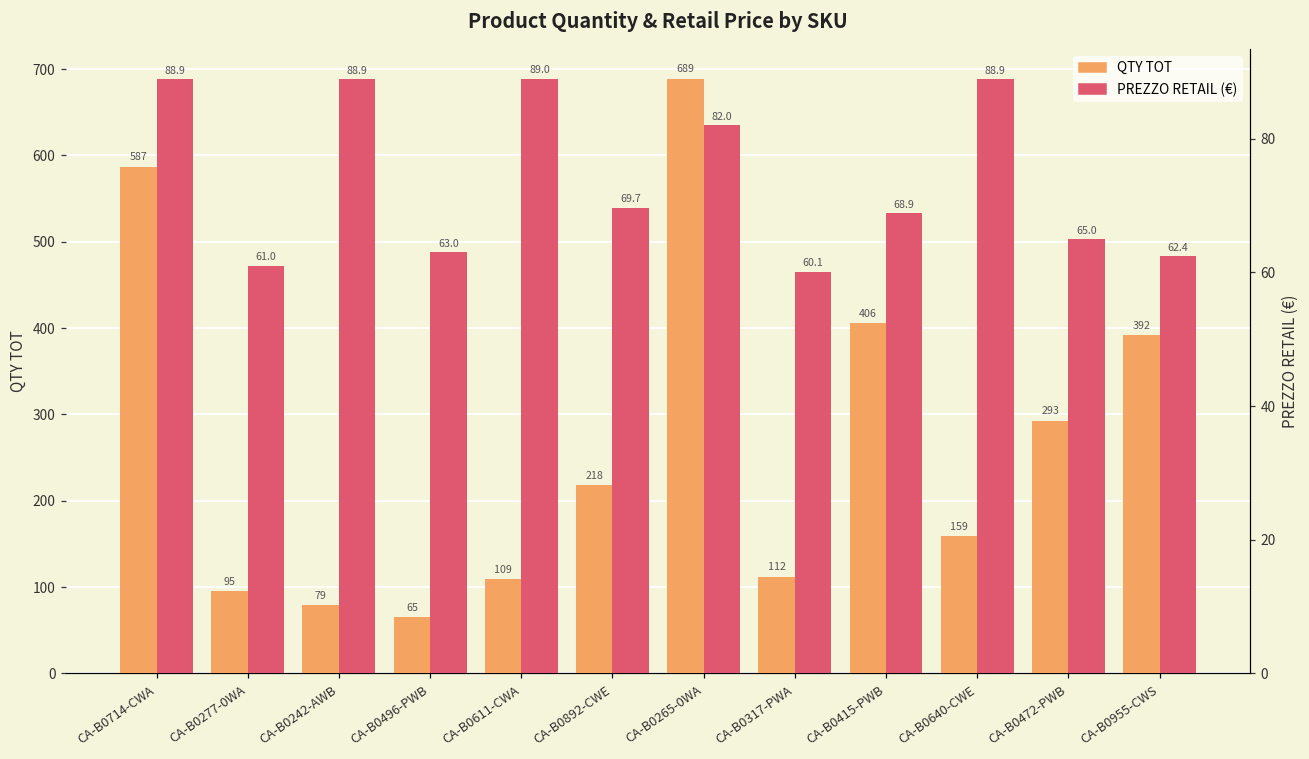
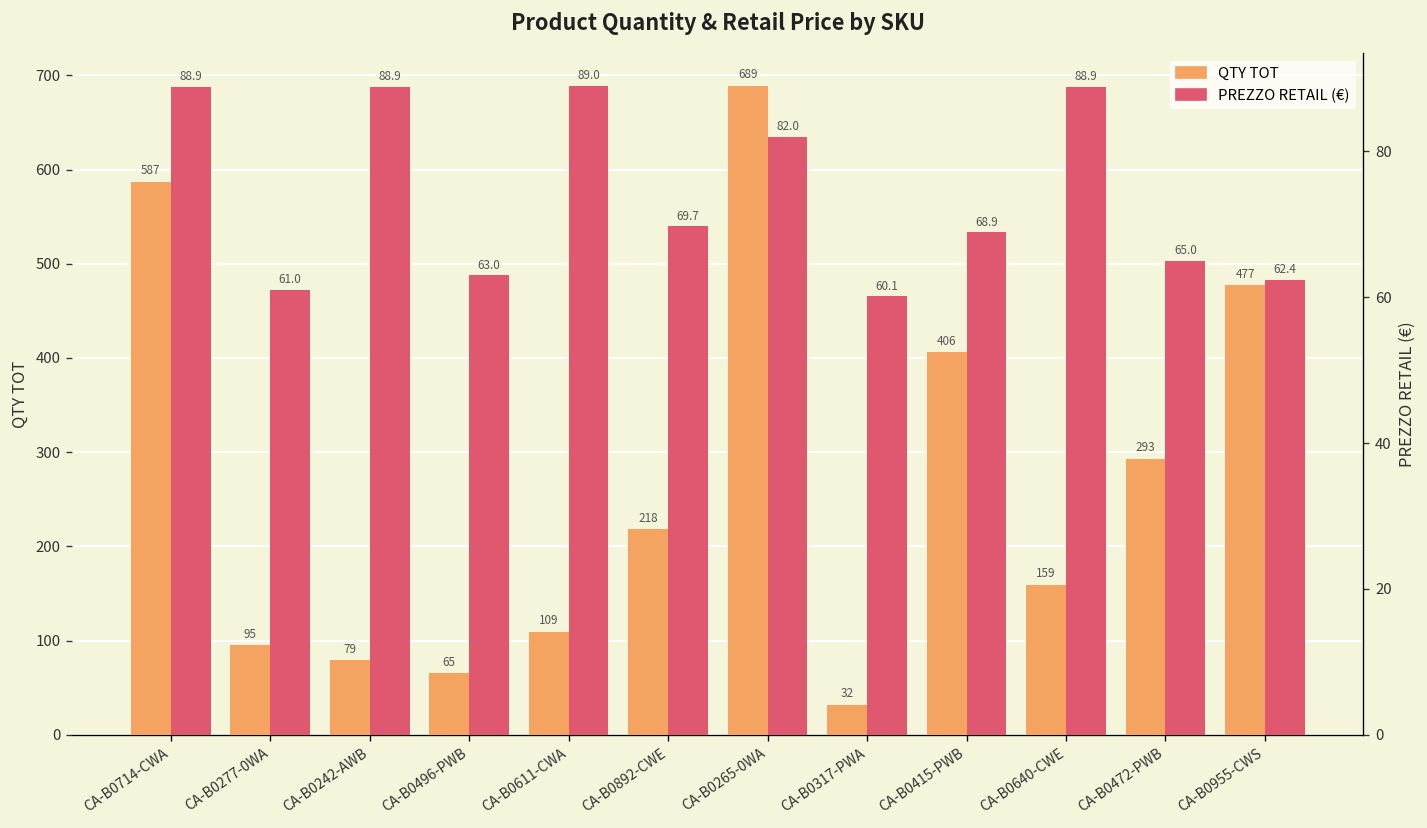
  {
    "QTY TOT": {
      "CA-B0714-CWA": 587,
      "CA-B0277-0WA": 95,
      "CA-B0242-AWB": 79,
      "CA-B0496-PWB": 65,
      "CA-B0611-CWA": 109,
      "CA-B0892-CWE": 218,
      "CA-B0265-0WA": 689,
-     "CA-B0317-PWA": 112,
+     "CA-B0317-PWA": 32,
      "CA-B0415-PWB": 406,
      "CA-B0640-CWE": 159,
      "CA-B0472-PWB": 293,
-     "CA-B0955-CWS": 392
+     "CA-B0955-CWS": 477
    }
  }
